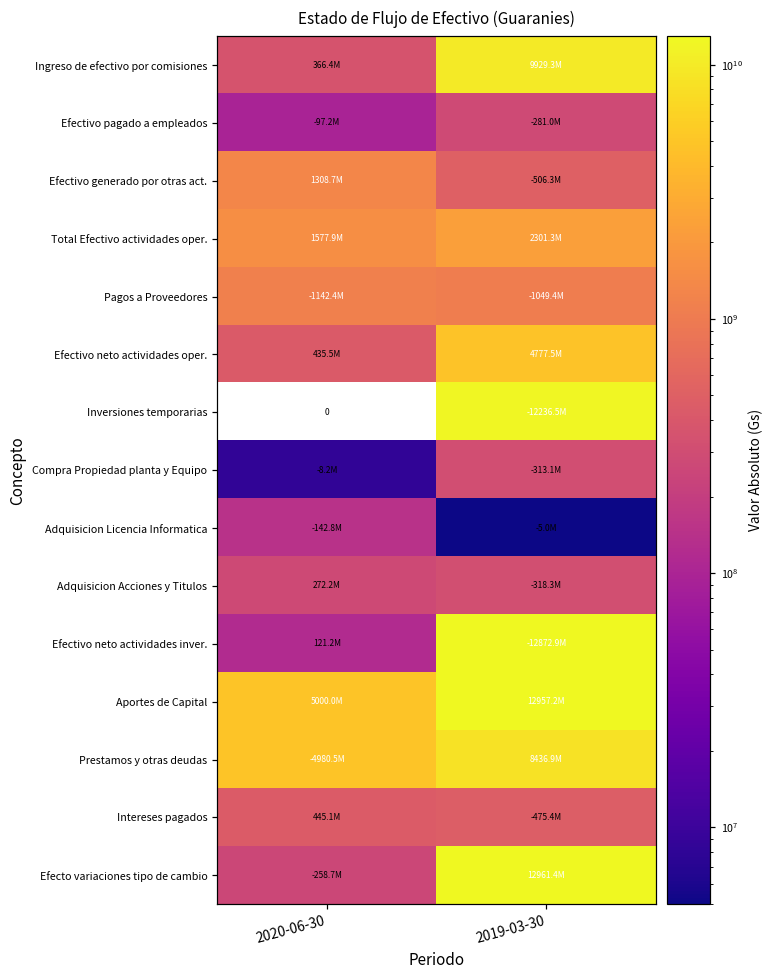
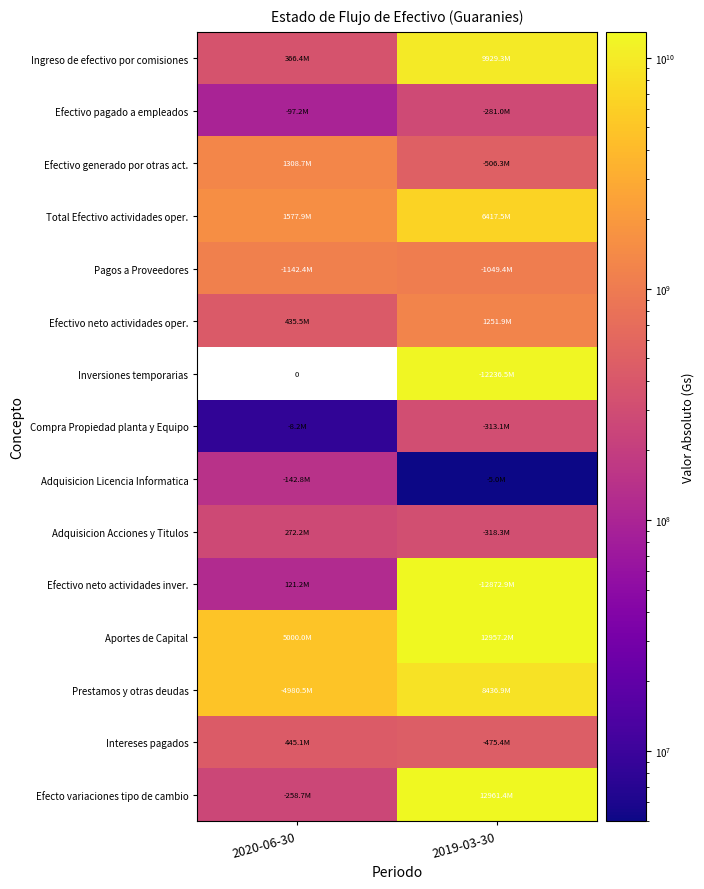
  {
    "Ingreso de efectivo por comisiones": {
      "2020-06-30": "366.4M",
      "2019-03-30": "9929.3M"
    },
    "Efectivo pagado a empleados": {
      "2020-06-30": "-97.2M",
      "2019-03-30": "-281.0M"
    },
    "Efectivo generado por otras act.": {
      "2020-06-30": "1308.7M",
      "2019-03-30": "-506.3M"
    },
    "Total Efectivo actividades oper.": {
      "2020-06-30": "1577.9M",
-     "2019-03-30": "2301.3M"
+     "2019-03-30": "6417.5M"
    },
    "Pagos a Proveedores": {
      "2020-06-30": "-1142.4M",
      "2019-03-30": "-1049.4M"
    },
    "Efectivo neto actividades oper.": {
      "2020-06-30": "435.5M",
-     "2019-03-30": "4777.5M"
+     "2019-03-30": "1251.9M"
    },
    "Inversiones temporarias": {
      "2019-03-30": "-12236.5M"
    },
    "Compra Propiedad planta y Equipo": {
      "2020-06-30": "-8.2M",
      "2019-03-30": "-313.1M"
    },
    "Adquisicion Licencia Informatica": {
      "2020-06-30": "-142.8M",
      "2019-03-30": "-5.0M"
    },
    "Adquisicion Acciones y Titulos": {
      "2020-06-30": "272.2M",
      "2019-03-30": "-318.3M"
    },
    "Efectivo neto actividades inver.": {
      "2020-06-30": "121.2M",
      "2019-03-30": "-12872.9M"
    },
    "Aportes de Capital": {
      "2020-06-30": "5000.0M",
      "2019-03-30": "12957.2M"
    },
    "Prestamos y otras deudas": {
      "2020-06-30": "-4980.5M",
      "2019-03-30": "8436.9M"
    },
    "Intereses pagados": {
      "2020-06-30": "445.1M",
      "2019-03-30": "-475.4M"
    },
    "Efecto variaciones tipo de cambio": {
      "2020-06-30": "-258.7M",
      "2019-03-30": "12961.4M"
    }
  }
